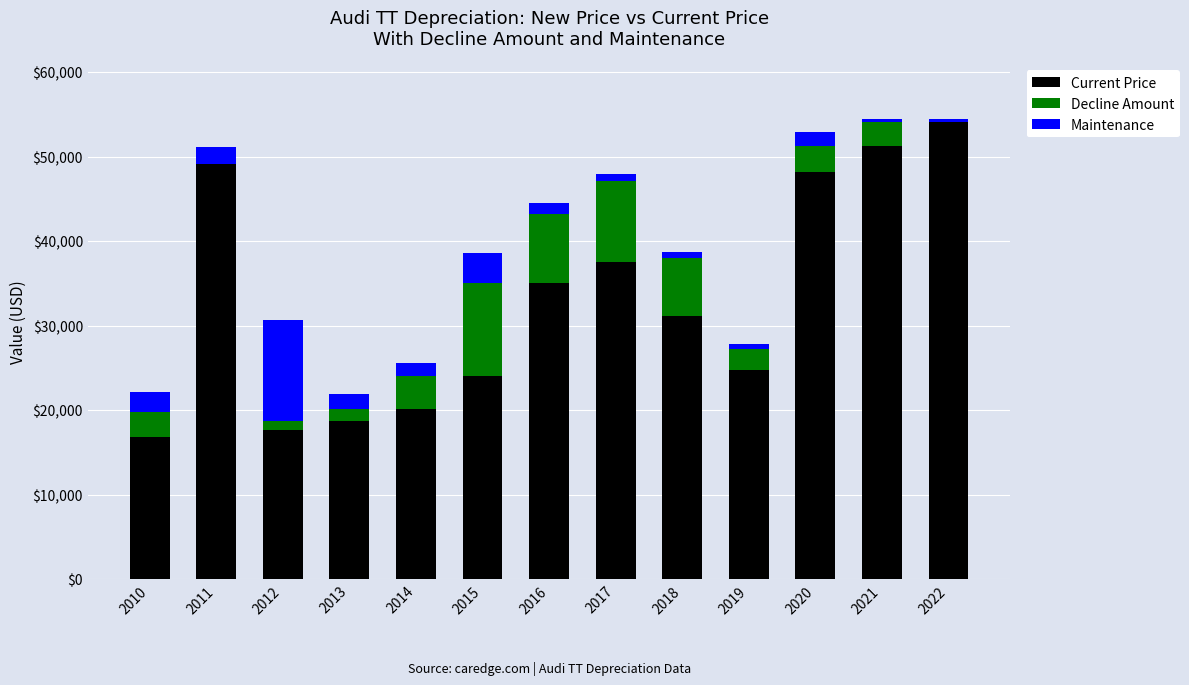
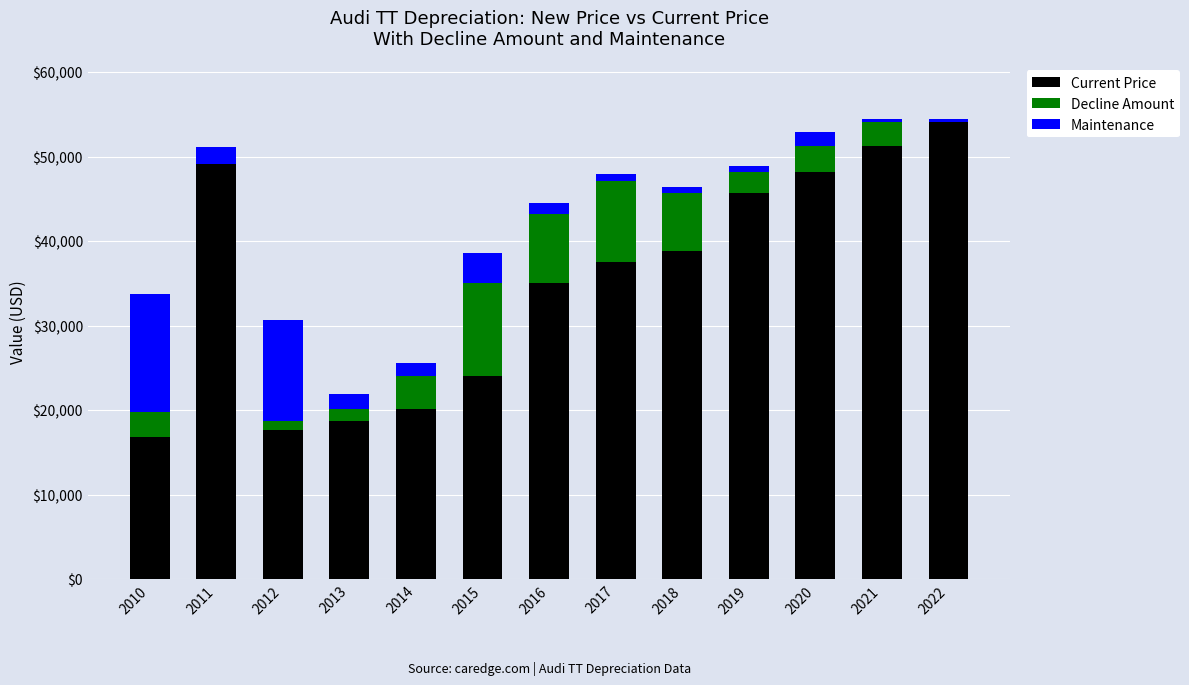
  {
    "Current Price": {
      "2010": "$17,000",
      "2011": "$49,000",
      "2012": "$18,000",
      "2013": "$19,000",
      "2014": "$20,000",
      "2015": "$24,000",
      "2016": "$35,000",
      "2017": "$38,000",
-     "2018": "$31,000",
-     "2019": "$25,000",
+     "2018": "$39,000",
+     "2019": "$46,000",
      "2020": "$48,000",
      "2021": "$51,000",
      "2022": "$54,000"
    },
    "Decline Amount": {
      "2010": "$3,000",
      "2011": "$0",
      "2012": "$1,000",
      "2013": "$1,000",
      "2014": "$4,000",
      "2015": "$11,000",
      "2016": "$8,000",
      "2017": "$10,000",
      "2018": "$7,000",
      "2019": "$3,000",
      "2020": "$3,000",
      "2021": "$3,000",
      "2022": "$0"
    },
    "Maintenance": {
-     "2010": "$2,000",
+     "2010": "$14,000",
      "2011": "$2,000",
      "2012": "$12,000",
      "2013": "$2,000",
      "2014": "$2,000",
      "2015": "$4,000",
      "2016": "$1,000",
      "2017": "$1,000",
      "2018": "$1,000",
      "2019": "$1,000",
      "2020": "$2,000",
      "2021": "$0",
      "2022": "$0"
    }
  }
